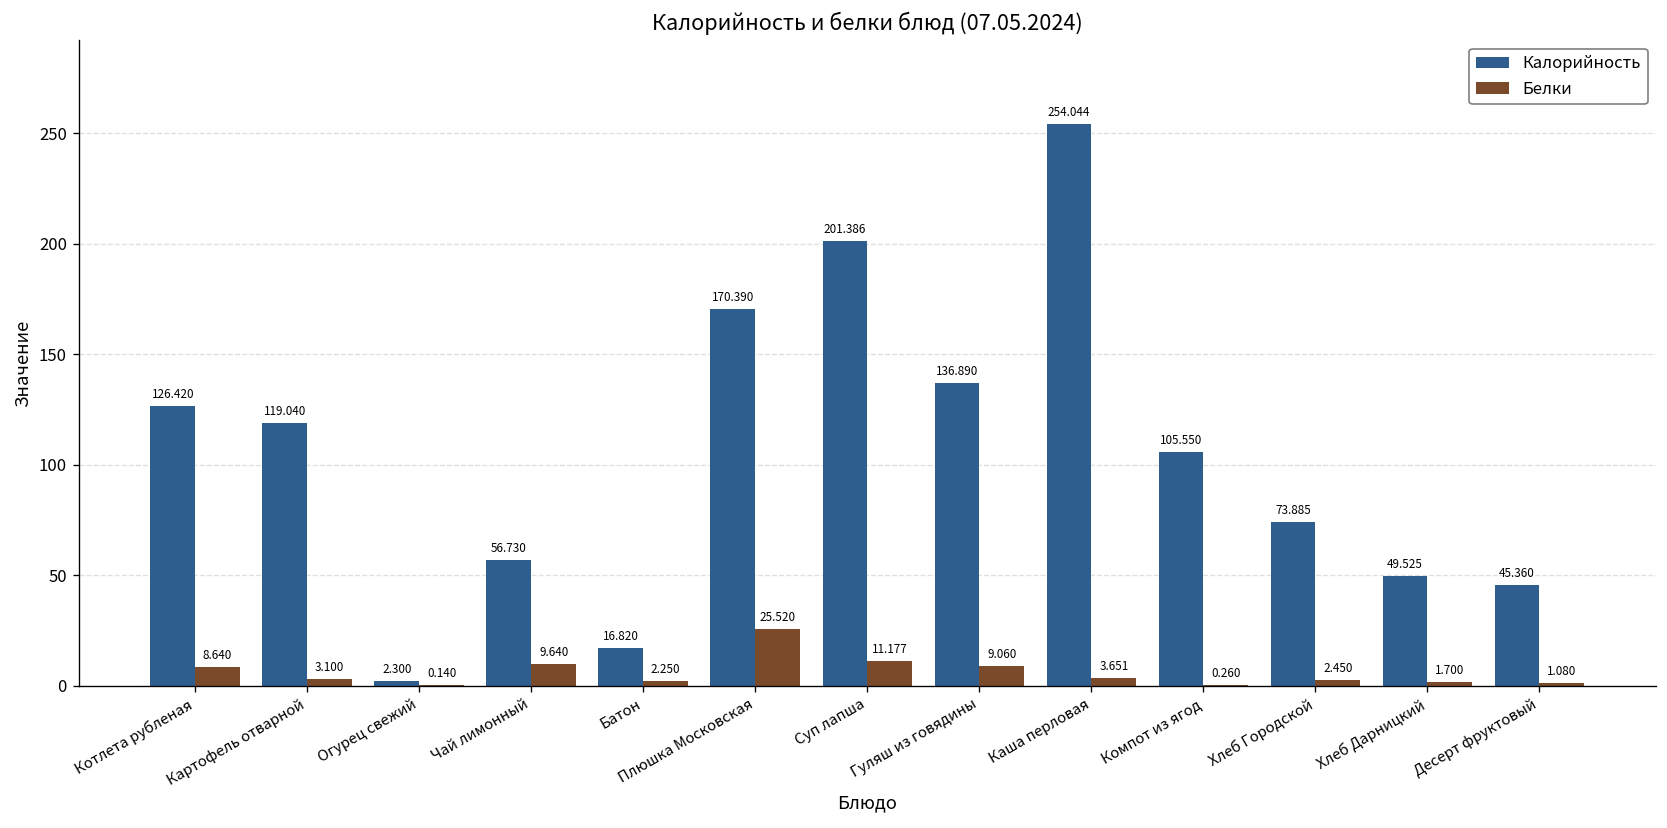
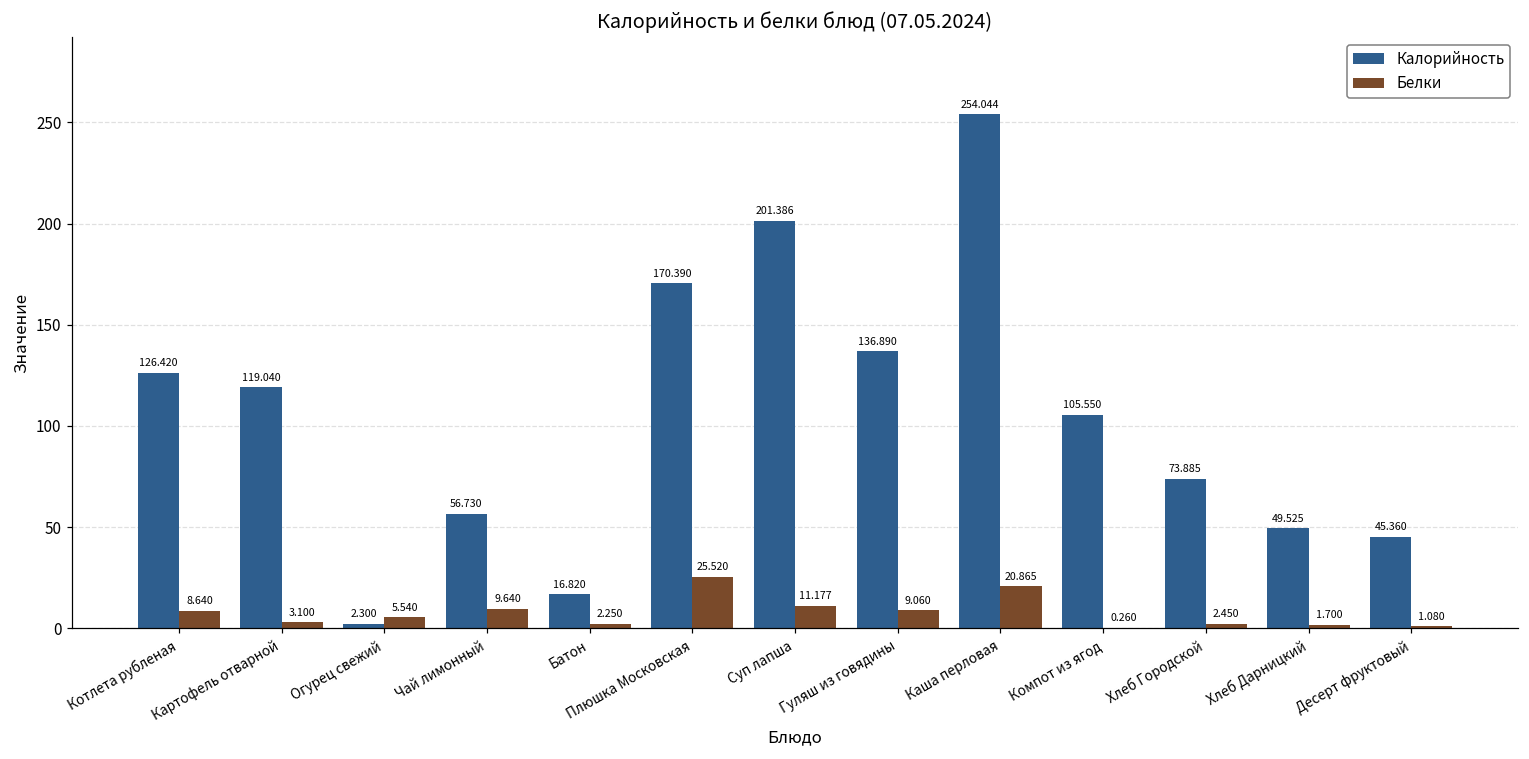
  {
    "Калорийность": {
      "Котлета рубленая": 126.420,
      "Картофель отварной": 119.040,
      "Огурец свежий": 2.300,
      "Чай лимонный": 56.730,
      "Батон": 16.820,
      "Плюшка Московская": 170.390,
      "Суп лапша": 201.386,
      "Гуляш из говядины": 136.890,
      "Каша перловая": 254.044,
      "Компот из ягод": 105.550,
      "Хлеб Городской": 73.885,
      "Хлеб Дарницкий": 49.525,
      "Десерт фруктовый": 45.360
    },
    "Белки": {
      "Котлета рубленая": 8.640,
      "Картофель отварной": 3.100,
-     "Огурец свежий": 0.140,
+     "Огурец свежий": 5.540,
      "Чай лимонный": 9.640,
      "Батон": 2.250,
      "Плюшка Московская": 25.520,
      "Суп лапша": 11.177,
      "Гуляш из говядины": 9.060,
-     "Каша перловая": 3.651,
+     "Каша перловая": 20.865,
      "Компот из ягод": 0.260,
      "Хлеб Городской": 2.450,
      "Хлеб Дарницкий": 1.700,
      "Десерт фруктовый": 1.080
    }
  }
